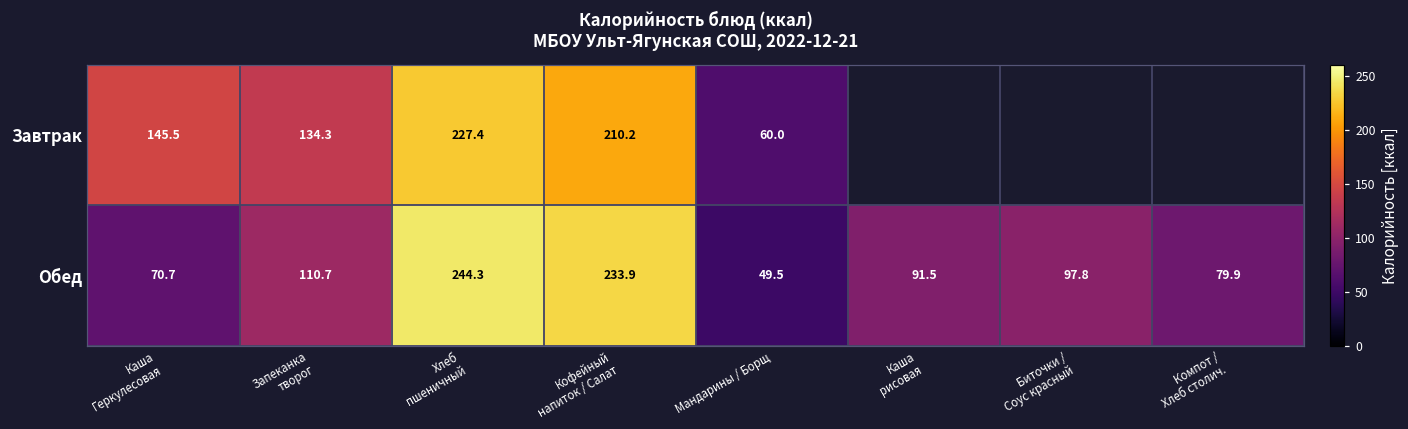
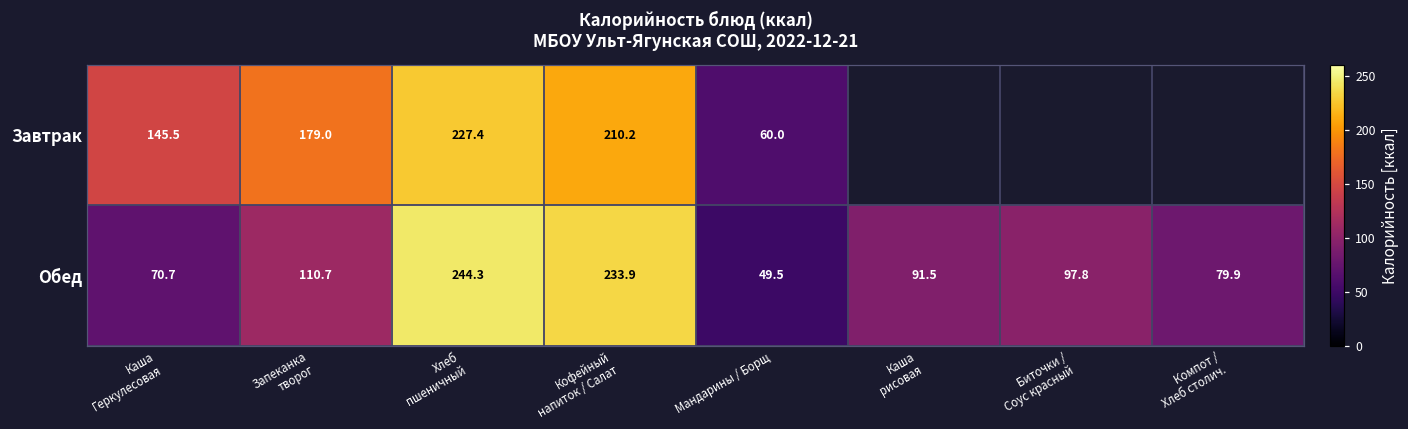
  {
    "Завтрак": {
      "Каша Геркулесовая": 145.5,
-     "Запеканка творог": 134.3,
+     "Запеканка творог": 179.0,
      "Хлеб пшеничный": 227.4,
      "Кофейный напиток / Салат": 210.2,
      "Мандарины / Борщ": 60.0
    },
    "Обед": {
      "Каша Геркулесовая": 70.7,
      "Запеканка творог": 110.7,
      "Хлеб пшеничный": 244.3,
      "Кофейный напиток / Салат": 233.9,
      "Мандарины / Борщ": 49.5,
      "Каша рисовая": 91.5,
      "Биточки / Соус красный": 97.8,
      "Компот / Хлеб столич.": 79.9
    }
  }
